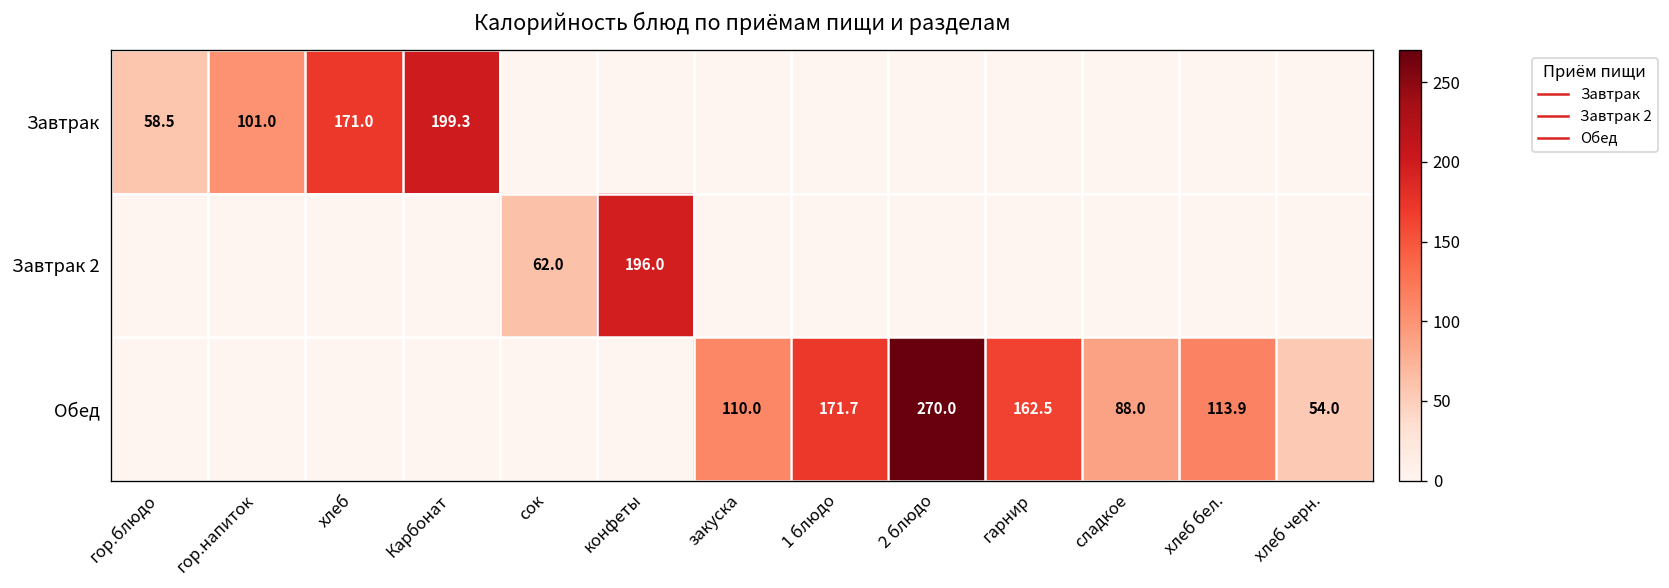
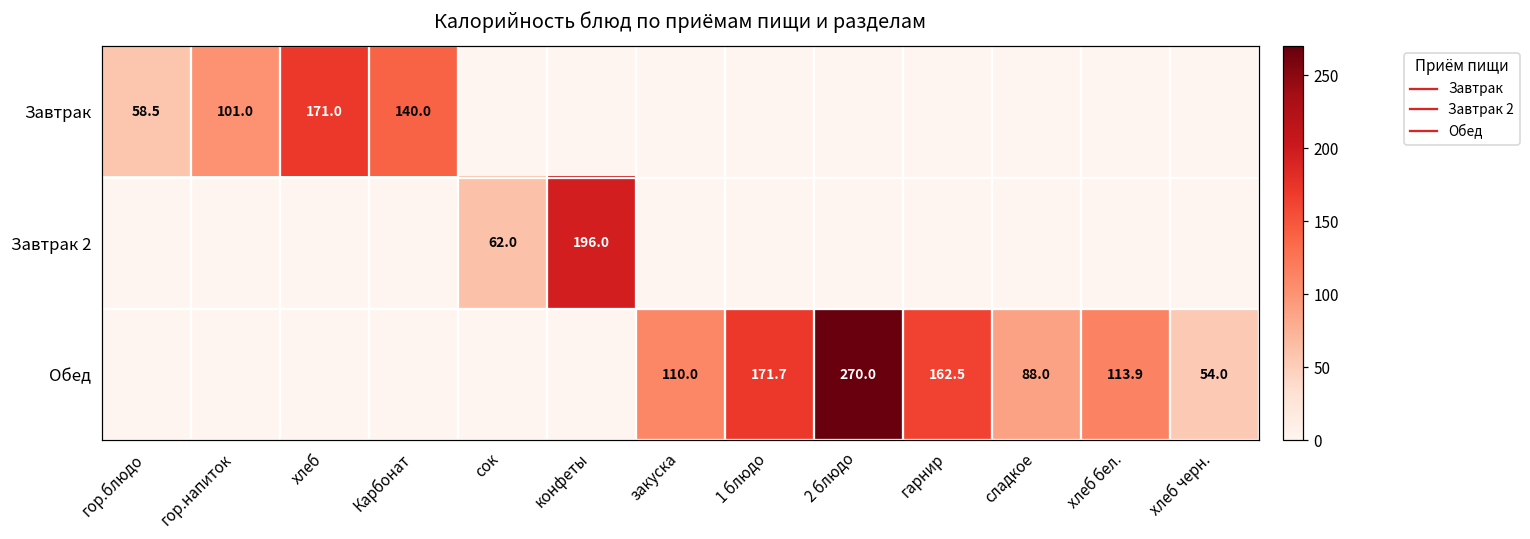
  {
    "Завтрак": {
      "гор.блюдо": 58.5,
      "гор.напиток": 101.0,
      "хлеб": 171.0,
-     "Карбонат": 199.3
+     "Карбонат": 140.0
    },
    "Завтрак 2": {
      "сок": 62.0,
      "конфеты": 196.0
    },
    "Обед": {
      "закуска": 110.0,
      "1 блюдо": 171.7,
      "2 блюдо": 270.0,
      "гарнир": 162.5,
      "сладкое": 88.0,
      "хлеб бел.": 113.9,
      "хлеб черн.": 54.0
    }
  }
